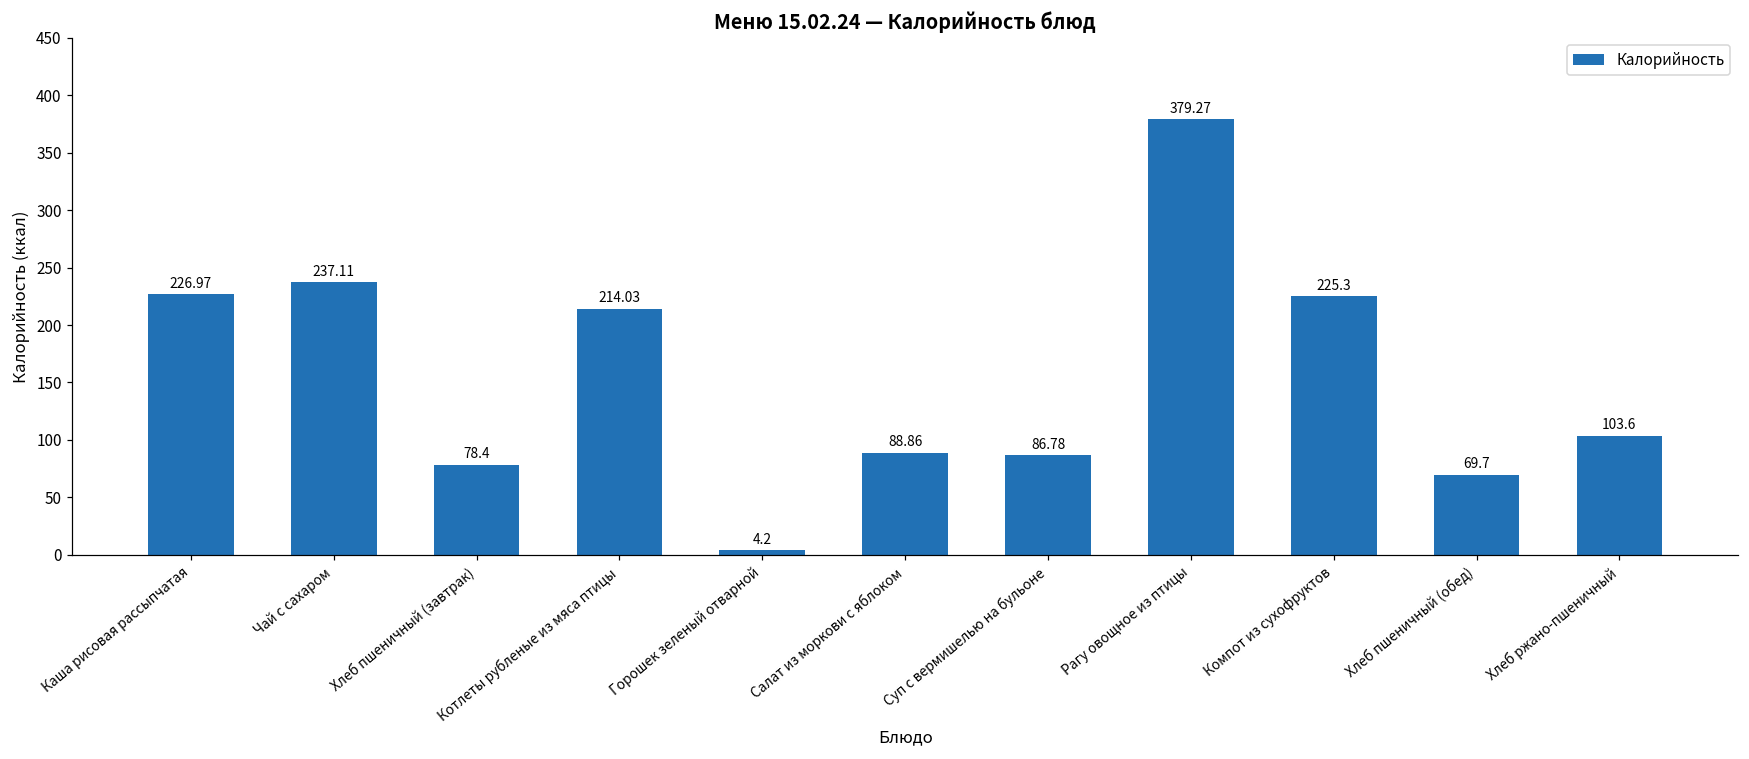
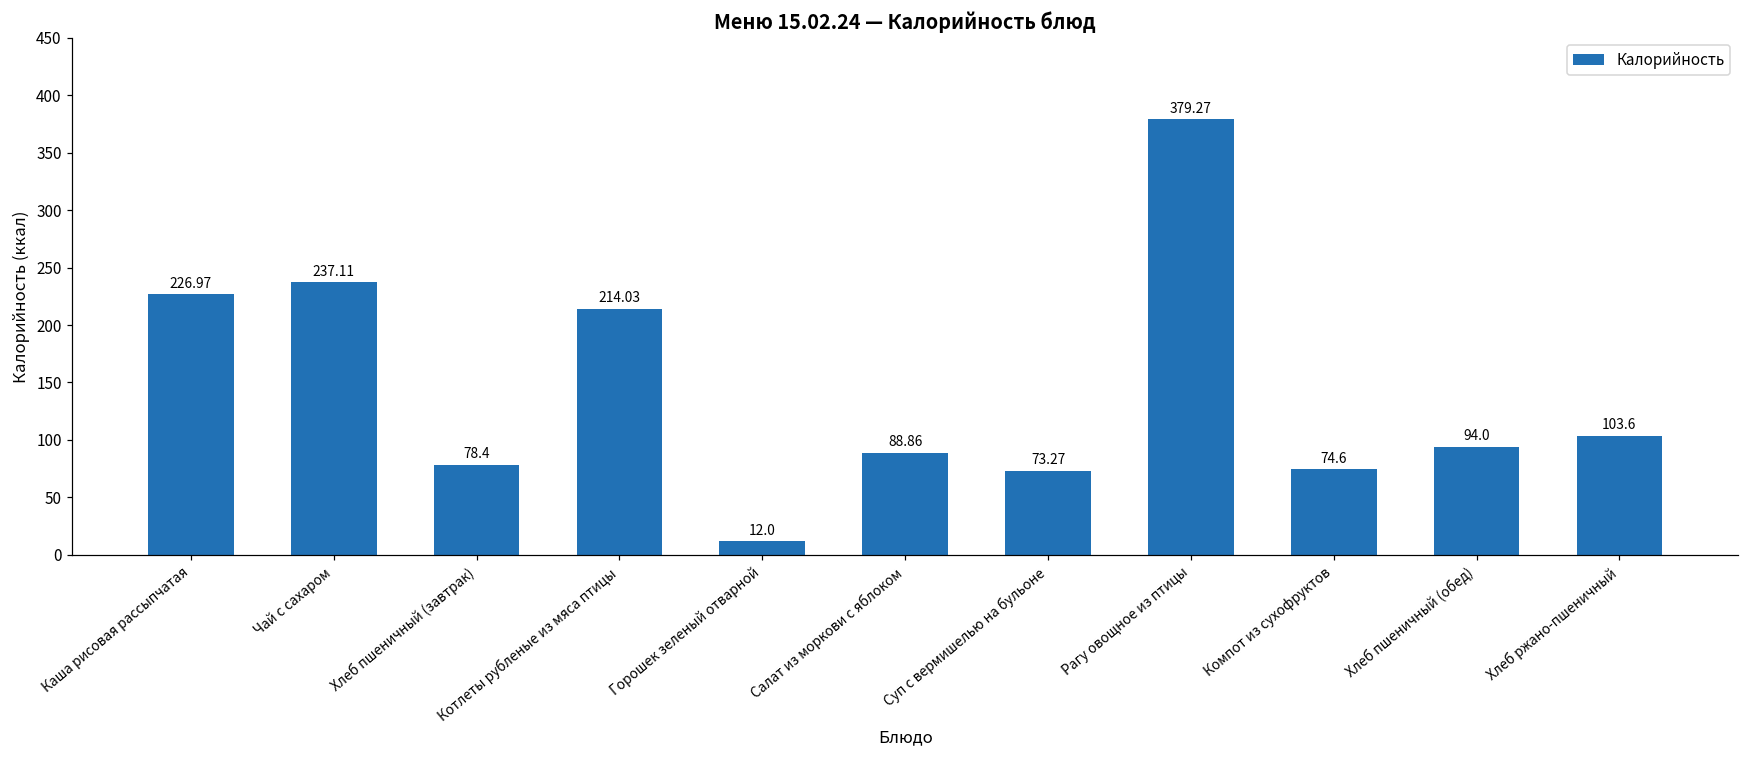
  {
    "Каша рисовая рассыпчатая": 226.97,
    "Чай с сахаром": 237.11,
    "Хлеб пшеничный (завтрак)": 78.4,
    "Котлеты рубленые из мяса птицы": 214.03,
-   "Горошек зеленый отварной": 4.2,
+   "Горошек зеленый отварной": 12.0,
    "Салат из моркови с яблоком": 88.86,
-   "Суп с вермишелью на бульоне": 86.78,
+   "Суп с вермишелью на бульоне": 73.27,
    "Рагу овощное из птицы": 379.27,
-   "Компот из сухофруктов": 225.3,
-   "Хлеб пшеничный (обед)": 69.7,
+   "Компот из сухофруктов": 74.6,
+   "Хлеб пшеничный (обед)": 94.0,
    "Хлеб ржано-пшеничный": 103.6
  }
